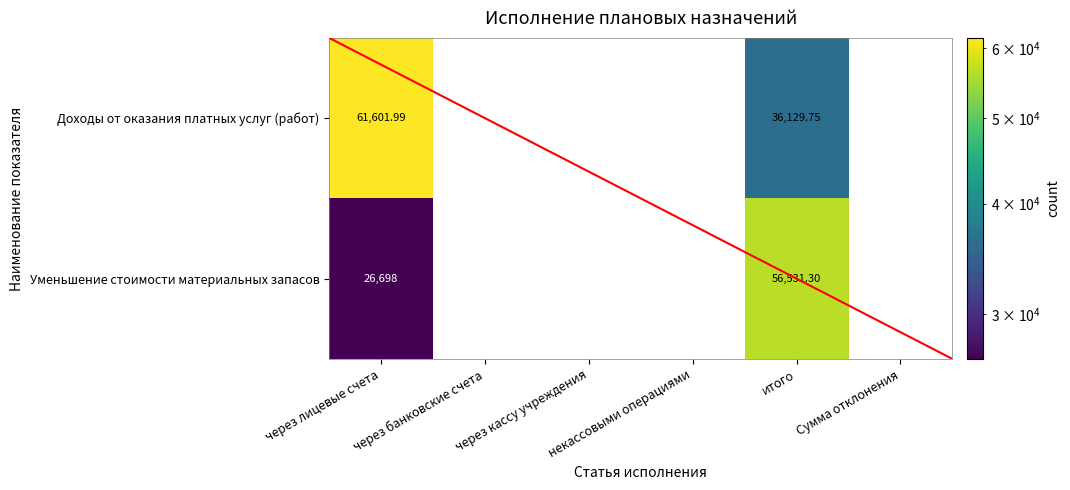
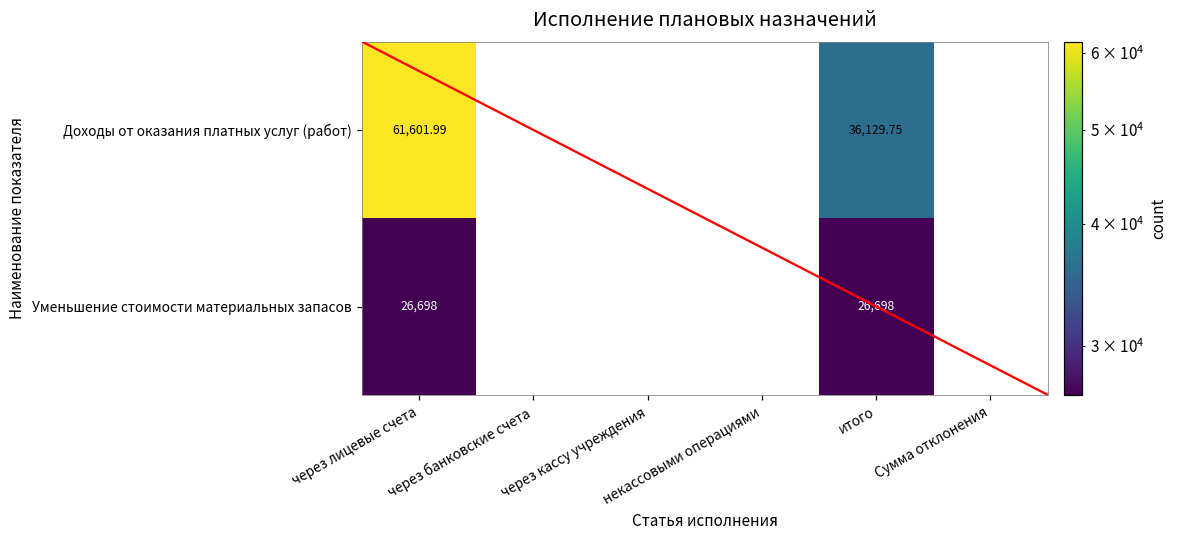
  {
    "Доходы от оказания платных услуг (работ)": {
      "через лицевые счета": "61,601.99",
      "итого": "36,129.75"
    },
    "Уменьшение стоимости материальных запасов": {
      "через лицевые счета": "26,698",
-     "итого": "56,531.30"
+     "итого": "26,698"
    }
  }
